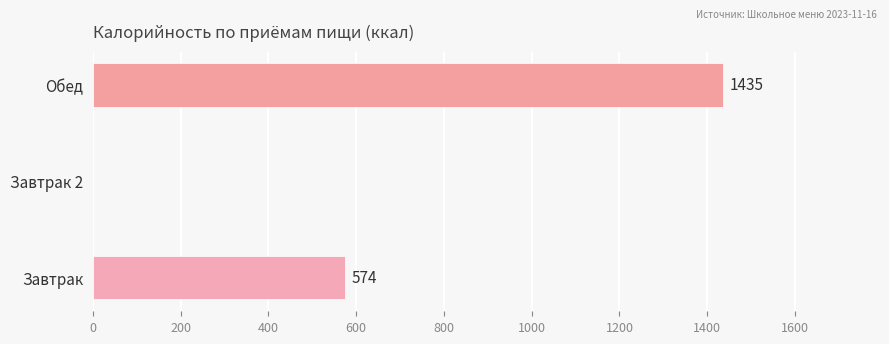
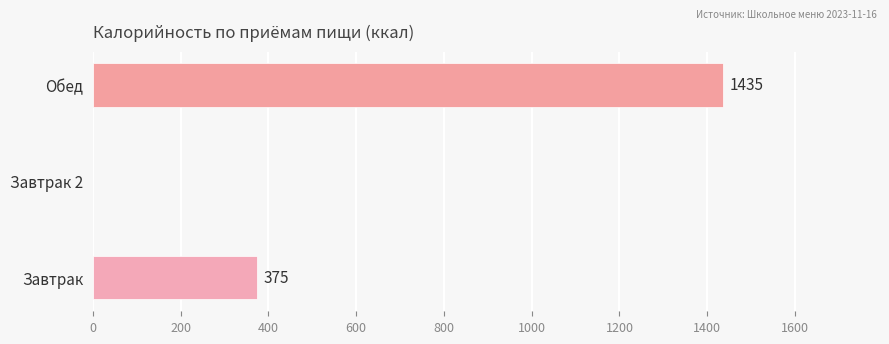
  {
    "Обед": 1435,
-   "Завтрак": 574
+   "Завтрак": 375
  }
